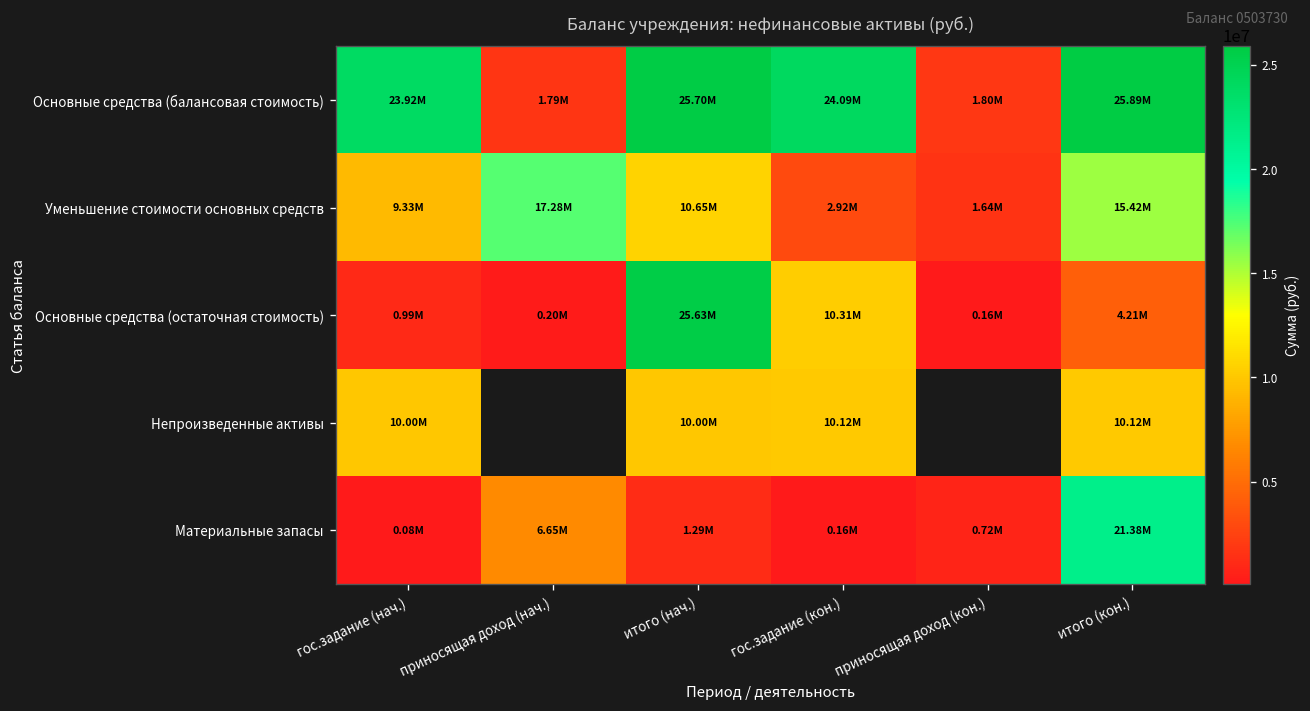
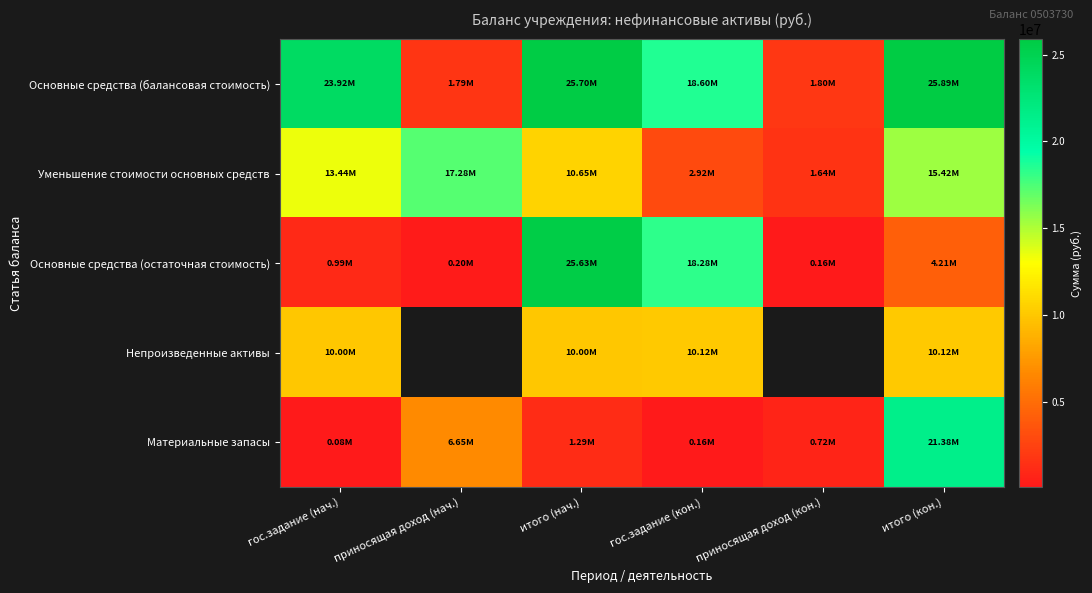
  {
    "Основные средства (балансовая стоимость)": {
      "гос.задание (нач.)": "23.92M",
      "приносящая доход (нач.)": "1.79M",
      "итого (нач.)": "25.70M",
-     "гос.задание (кон.)": "24.09M",
+     "гос.задание (кон.)": "18.60M",
      "приносящая доход (кон.)": "1.80M",
      "итого (кон.)": "25.89M"
    },
    "Уменьшение стоимости основных средств": {
-     "гос.задание (нач.)": "9.33M",
+     "гос.задание (нач.)": "13.44M",
      "приносящая доход (нач.)": "17.28M",
      "итого (нач.)": "10.65M",
      "гос.задание (кон.)": "2.92M",
      "приносящая доход (кон.)": "1.64M",
      "итого (кон.)": "15.42M"
    },
    "Основные средства (остаточная стоимость)": {
      "гос.задание (нач.)": "0.99M",
      "приносящая доход (нач.)": "0.20M",
      "итого (нач.)": "25.63M",
-     "гос.задание (кон.)": "10.31M",
+     "гос.задание (кон.)": "18.28M",
      "приносящая доход (кон.)": "0.16M",
      "итого (кон.)": "4.21M"
    },
    "Непроизведенные активы": {
      "гос.задание (нач.)": "10.00M",
      "итого (нач.)": "10.00M",
      "гос.задание (кон.)": "10.12M",
      "итого (кон.)": "10.12M"
    },
    "Материальные запасы": {
      "гос.задание (нач.)": "0.08M",
      "приносящая доход (нач.)": "6.65M",
      "итого (нач.)": "1.29M",
      "гос.задание (кон.)": "0.16M",
      "приносящая доход (кон.)": "0.72M",
      "итого (кон.)": "21.38M"
    }
  }
